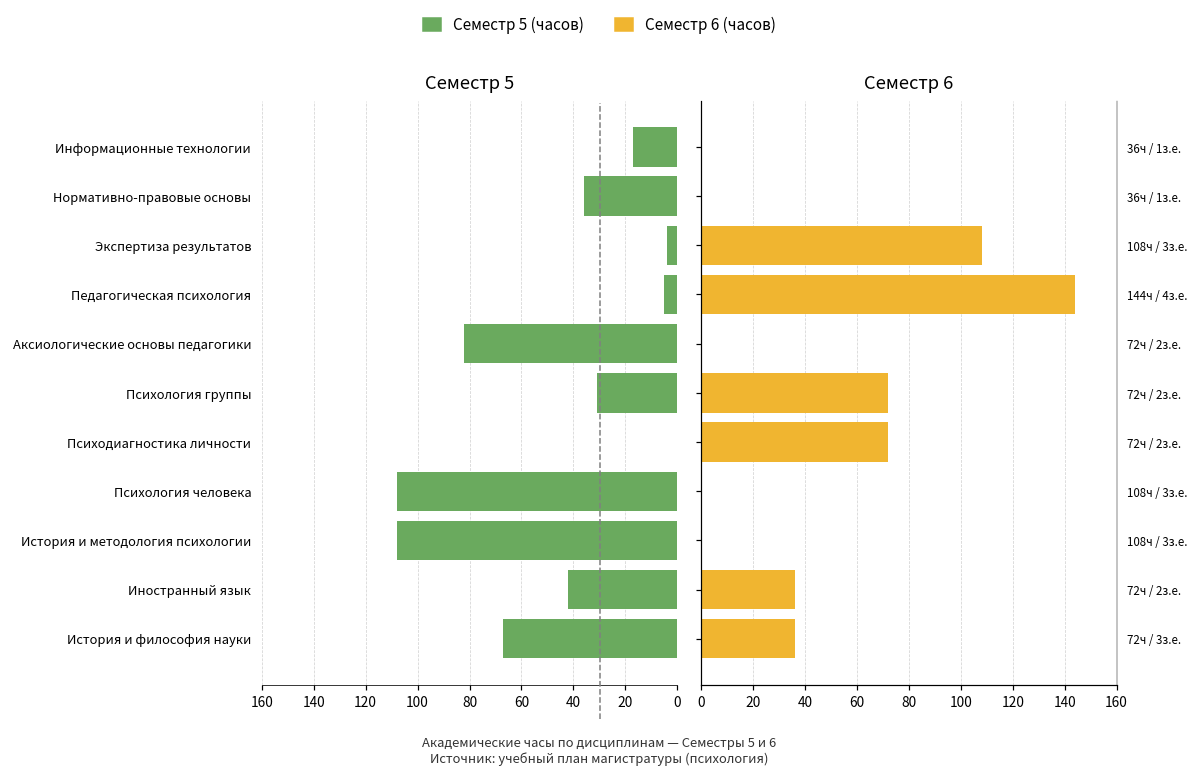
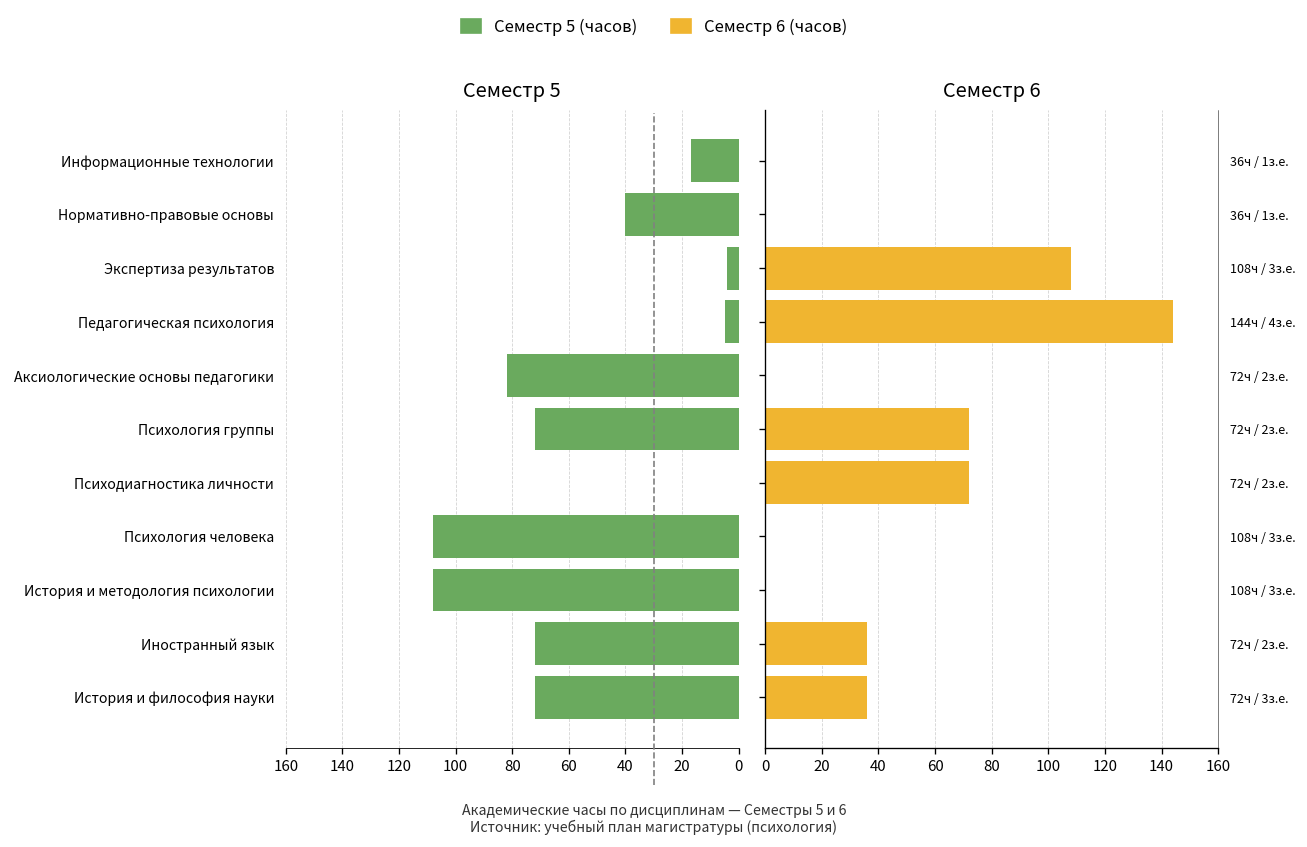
  {
    "Семестр 5": {
      "Информационные технологии": 17,
-     "Нормативно-правовые основы": 36,
+     "Нормативно-правовые основы": 40,
      "Экспертиза результатов": 4,
      "Педагогическая психология": 5,
      "Аксиологические основы педагогики": 82,
-     "Психология группы": 31,
+     "Психология группы": 72,
      "Психодиагностика личности": 0,
      "Психология человека": 108,
      "История и методология психологии": 108,
-     "Иностранный язык": 42,
-     "История и философия науки": 67
+     "Иностранный язык": 72,
+     "История и философия науки": 72
    },
    "Семестр 6": {
      "144ч / 4з.е.": 144,
      "72ч / 3з.е.": 36
    }
  }
